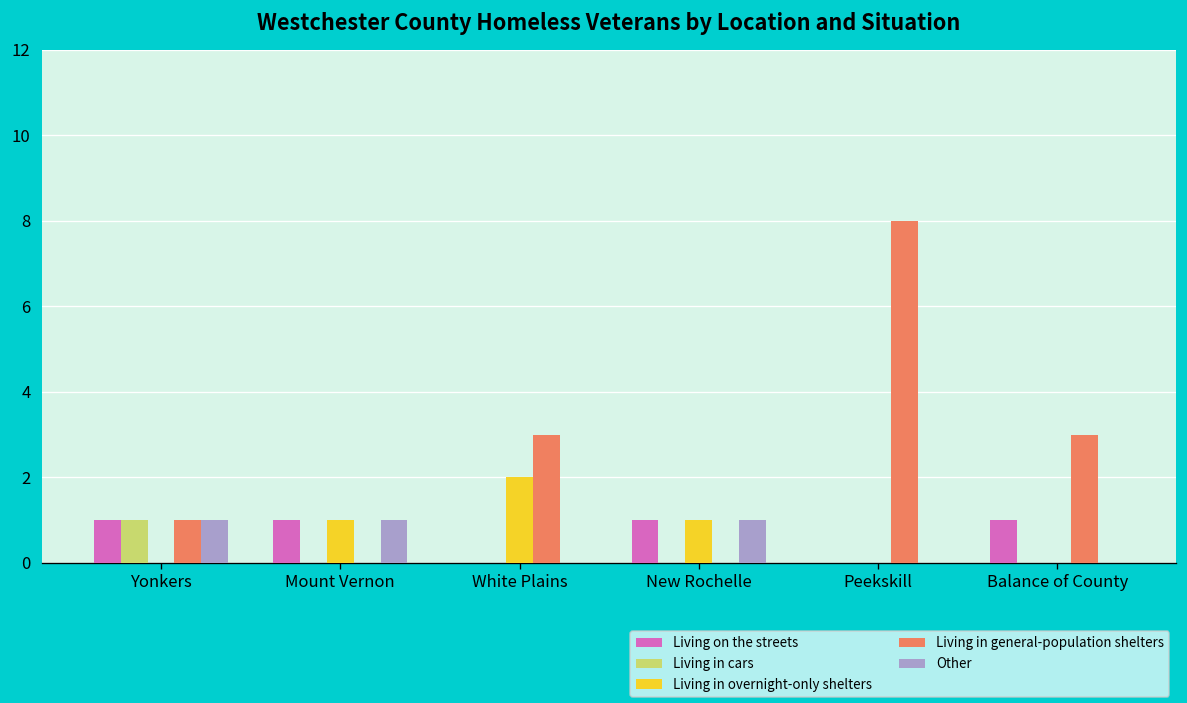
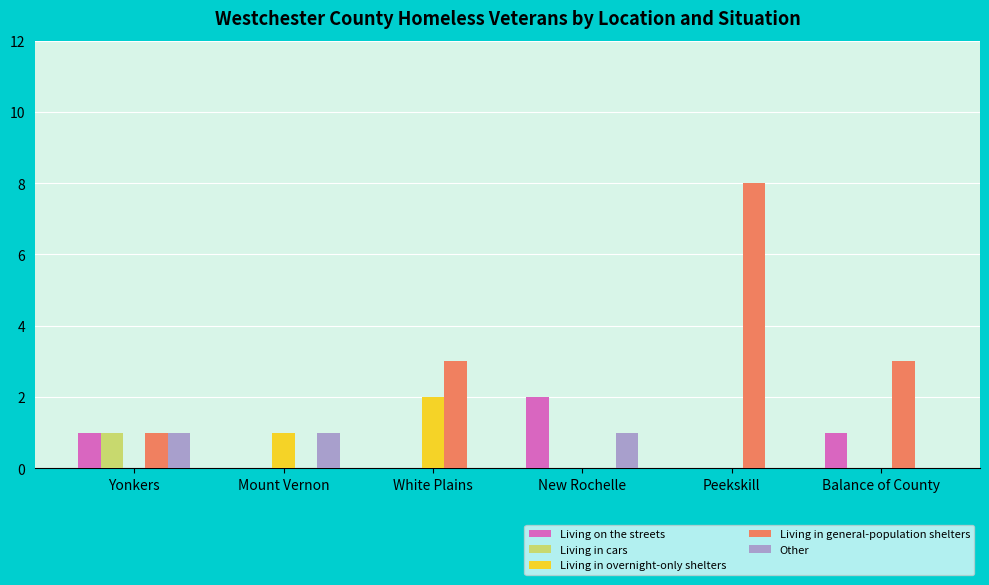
  {
    "Living on the streets": {
      "Yonkers": 1,
-     "Mount Vernon": 1,
+     "Mount Vernon": 0,
      "White Plains": 0,
-     "New Rochelle": 1,
+     "New Rochelle": 2,
      "Peekskill": 0,
      "Balance of County": 1
    },
    "Living in cars": {
      "Yonkers": 1,
      "Mount Vernon": 0,
      "White Plains": 0,
      "New Rochelle": 0,
      "Peekskill": 0,
      "Balance of County": 0
    },
    "Living in overnight-only shelters": {
      "Yonkers": 0,
      "Mount Vernon": 1,
      "White Plains": 2,
-     "New Rochelle": 1,
+     "New Rochelle": 0,
      "Peekskill": 0,
      "Balance of County": 0
    },
    "Living in general-population shelters": {
      "Yonkers": 1,
      "Mount Vernon": 0,
      "White Plains": 3,
      "New Rochelle": 0,
      "Peekskill": 8,
      "Balance of County": 3
    },
    "Other": {
      "Yonkers": 1,
      "Mount Vernon": 1,
      "White Plains": 0,
      "New Rochelle": 1,
      "Peekskill": 0,
      "Balance of County": 0
    }
  }
